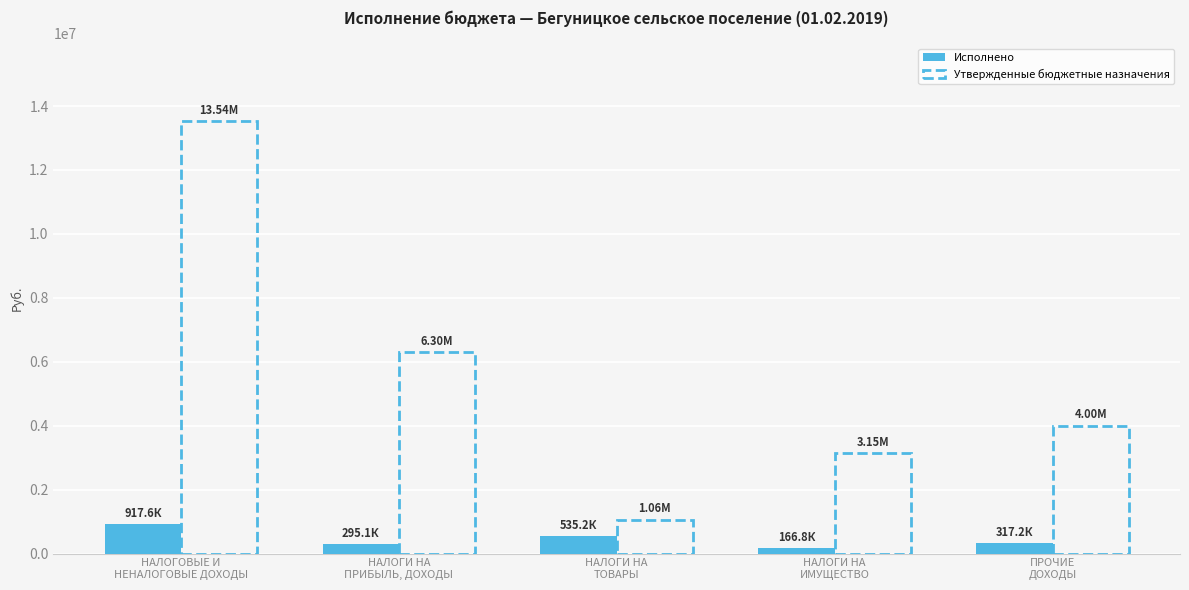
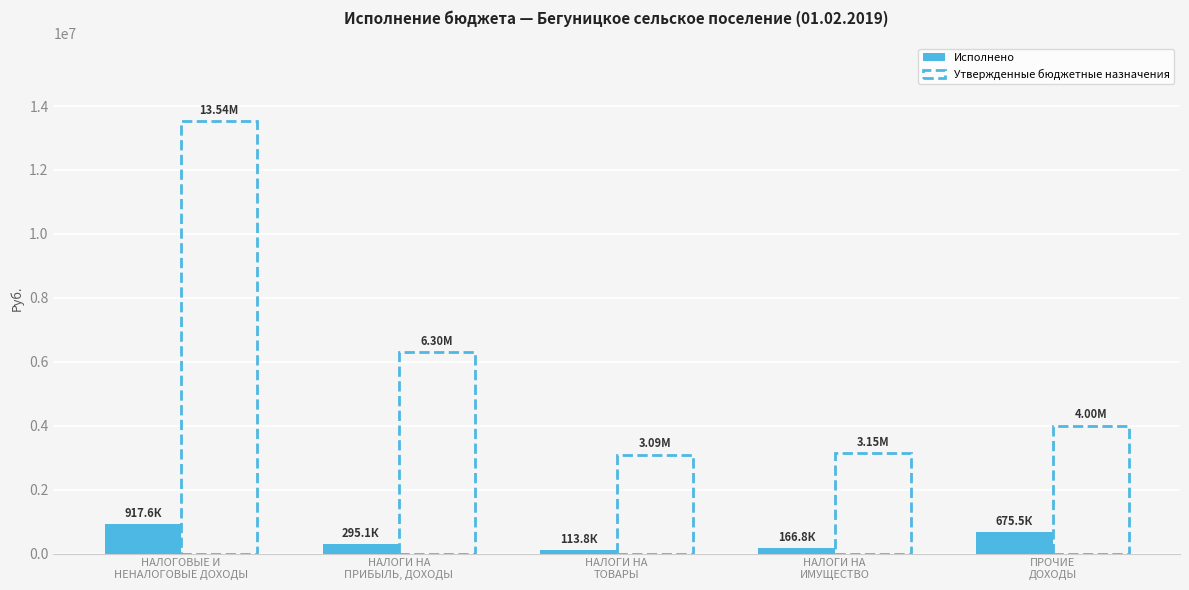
  {
    "Исполнено": {
-     "НАЛОГИ НА ТОВАРЫ": "535.2К",
-     "ПРОЧИЕ ДОХОДЫ": "317.2К"
+     "НАЛОГИ НА ТОВАРЫ": "113.8К",
+     "ПРОЧИЕ ДОХОДЫ": "675.5К"
    },
    "Утвержденные бюджетные назначения": {
-     "НАЛОГИ НА ТОВАРЫ": "1.06М"
+     "НАЛОГИ НА ТОВАРЫ": "3.09М"
    }
  }
